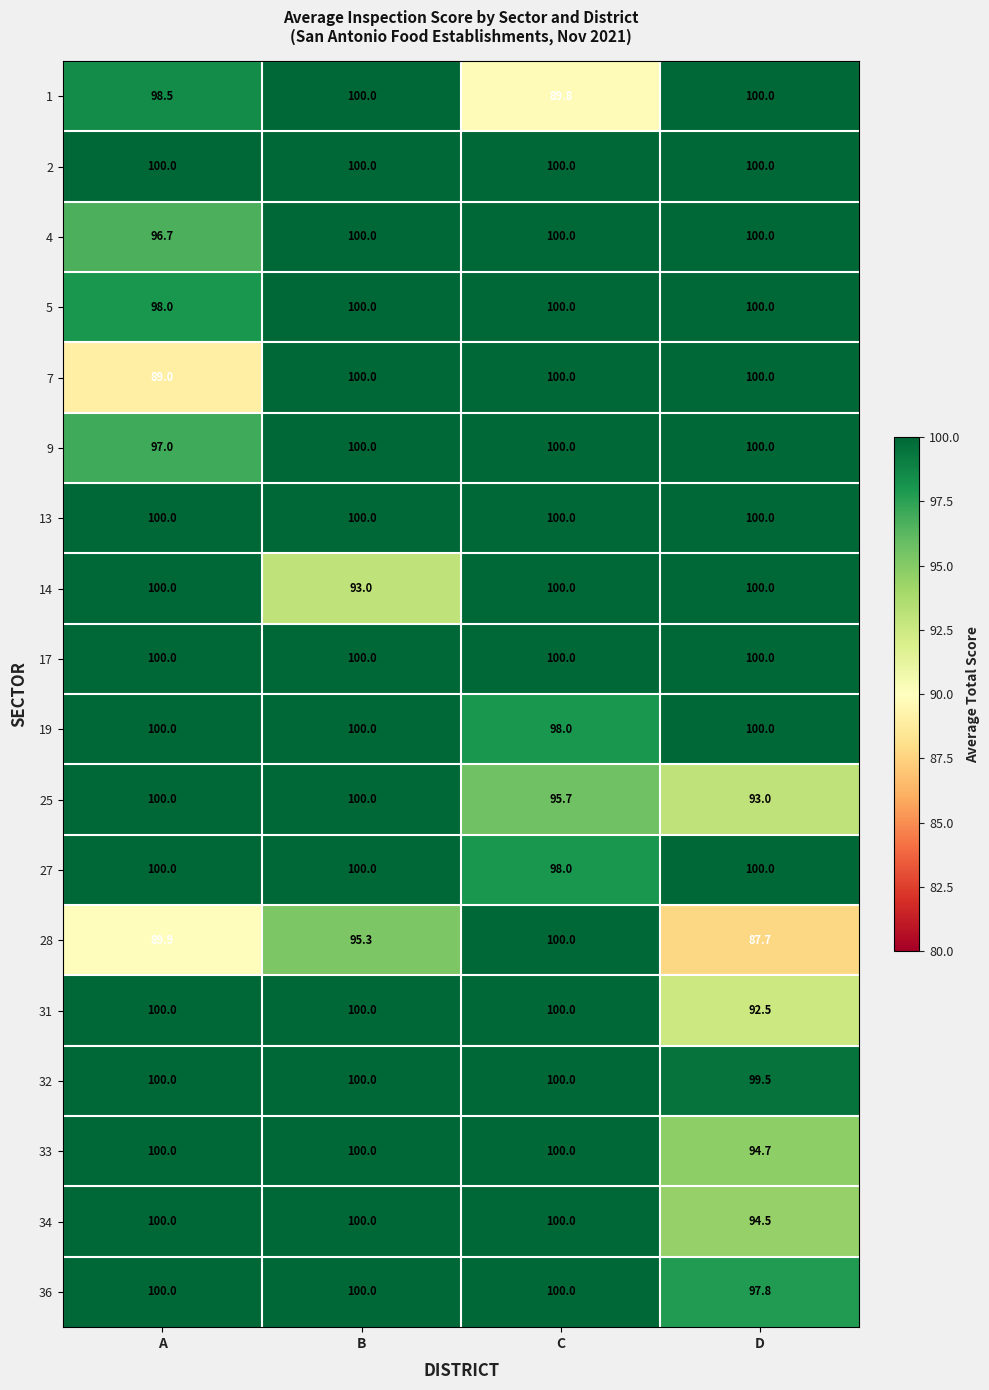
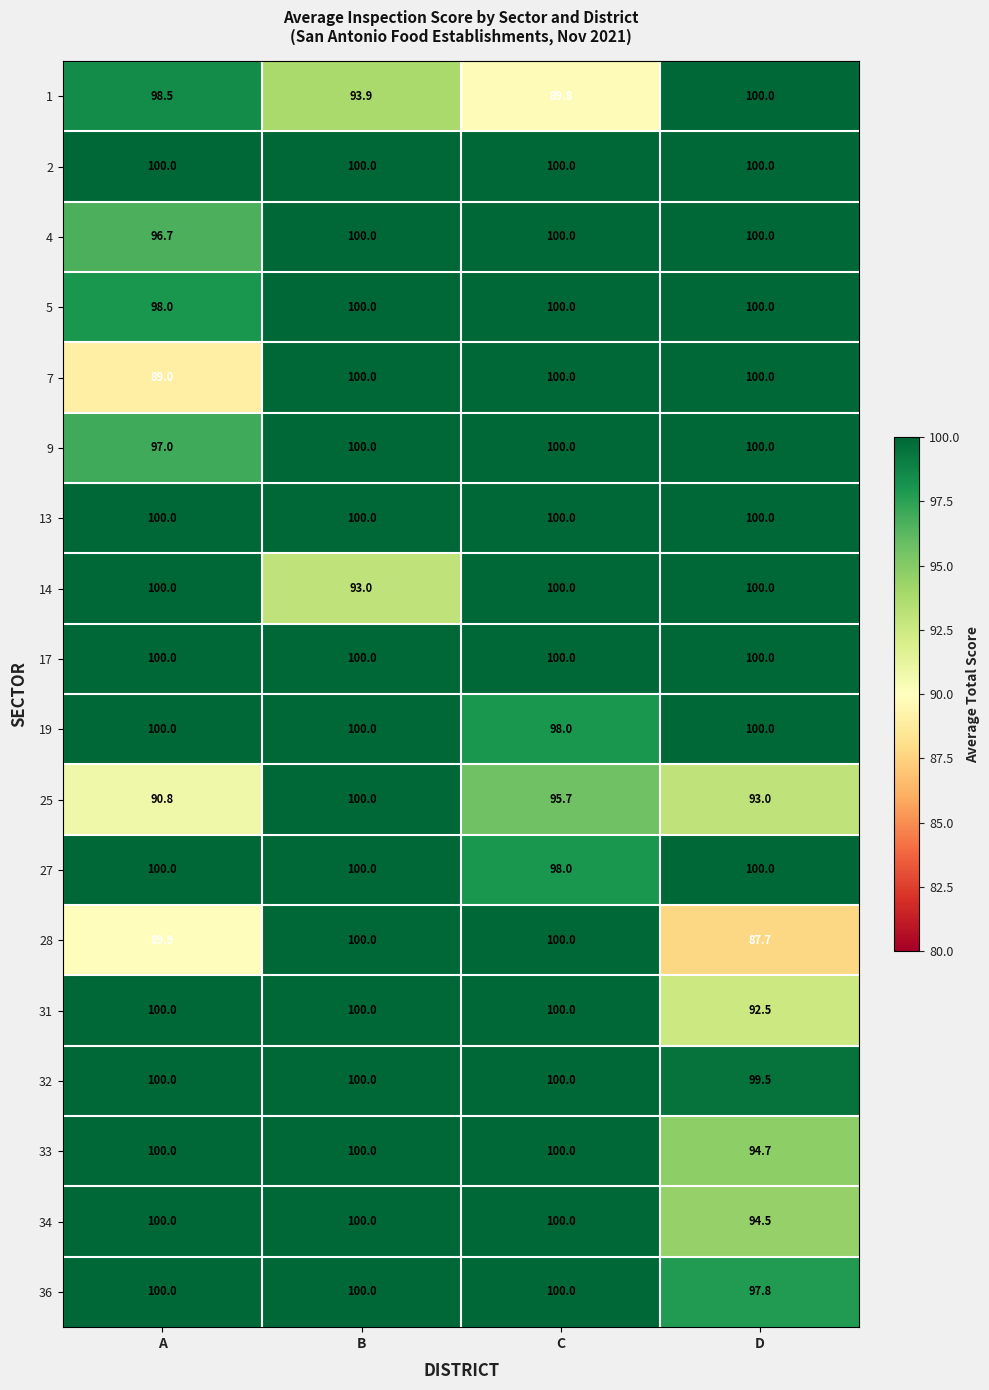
  {
    "1": {
      "A": 98.5,
-     "B": 100.0,
+     "B": 93.9,
      "C": 89.8,
      "D": 100.0
    },
    "2": {
      "A": 100.0,
      "B": 100.0,
      "C": 100.0,
      "D": 100.0
    },
    "4": {
      "A": 96.7,
      "B": 100.0,
      "C": 100.0,
      "D": 100.0
    },
    "5": {
      "A": 98.0,
      "B": 100.0,
      "C": 100.0,
      "D": 100.0
    },
    "7": {
      "A": 89.0,
      "B": 100.0,
      "C": 100.0,
      "D": 100.0
    },
    "9": {
      "A": 97.0,
      "B": 100.0,
      "C": 100.0,
      "D": 100.0
    },
    "13": {
      "A": 100.0,
      "B": 100.0,
      "C": 100.0,
      "D": 100.0
    },
    "14": {
      "A": 100.0,
      "B": 93.0,
      "C": 100.0,
      "D": 100.0
    },
    "17": {
      "A": 100.0,
      "B": 100.0,
      "C": 100.0,
      "D": 100.0
    },
    "19": {
      "A": 100.0,
      "B": 100.0,
      "C": 98.0,
      "D": 100.0
    },
    "25": {
-     "A": 100.0,
+     "A": 90.8,
      "B": 100.0,
      "C": 95.7,
      "D": 93.0
    },
    "27": {
      "A": 100.0,
      "B": 100.0,
      "C": 98.0,
      "D": 100.0
    },
    "28": {
      "A": 89.9,
-     "B": 95.3,
+     "B": 100.0,
      "C": 100.0,
      "D": 87.7
    },
    "31": {
      "A": 100.0,
      "B": 100.0,
      "C": 100.0,
      "D": 92.5
    },
    "32": {
      "A": 100.0,
      "B": 100.0,
      "C": 100.0,
      "D": 99.5
    },
    "33": {
      "A": 100.0,
      "B": 100.0,
      "C": 100.0,
      "D": 94.7
    },
    "34": {
      "A": 100.0,
      "B": 100.0,
      "C": 100.0,
      "D": 94.5
    },
    "36": {
      "A": 100.0,
      "B": 100.0,
      "C": 100.0,
      "D": 97.8
    }
  }
